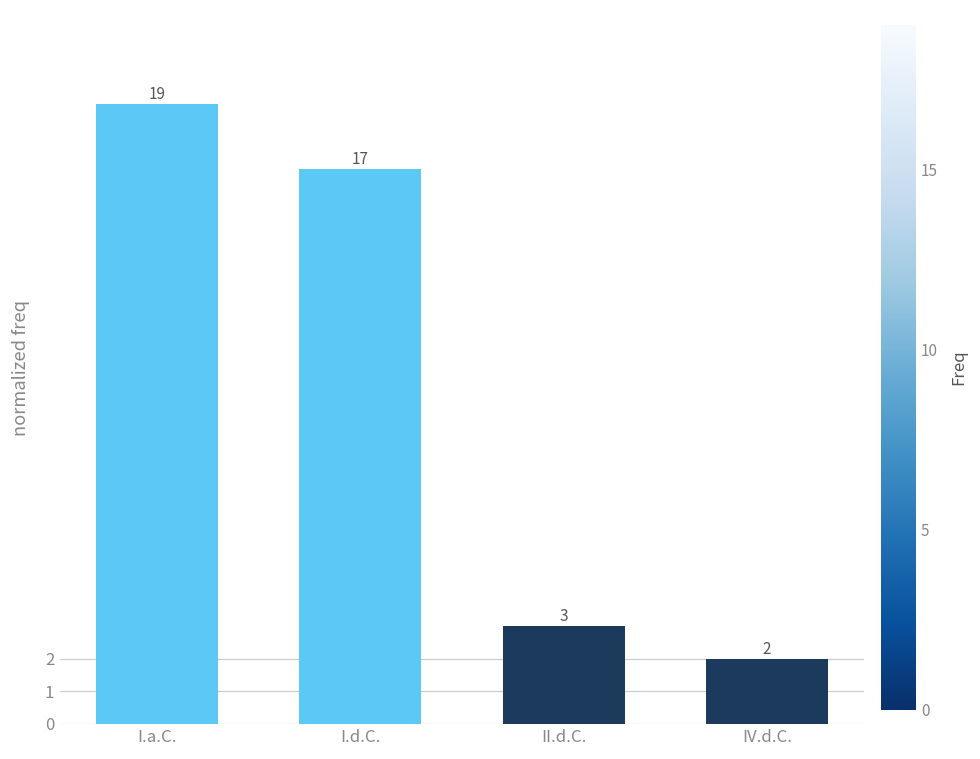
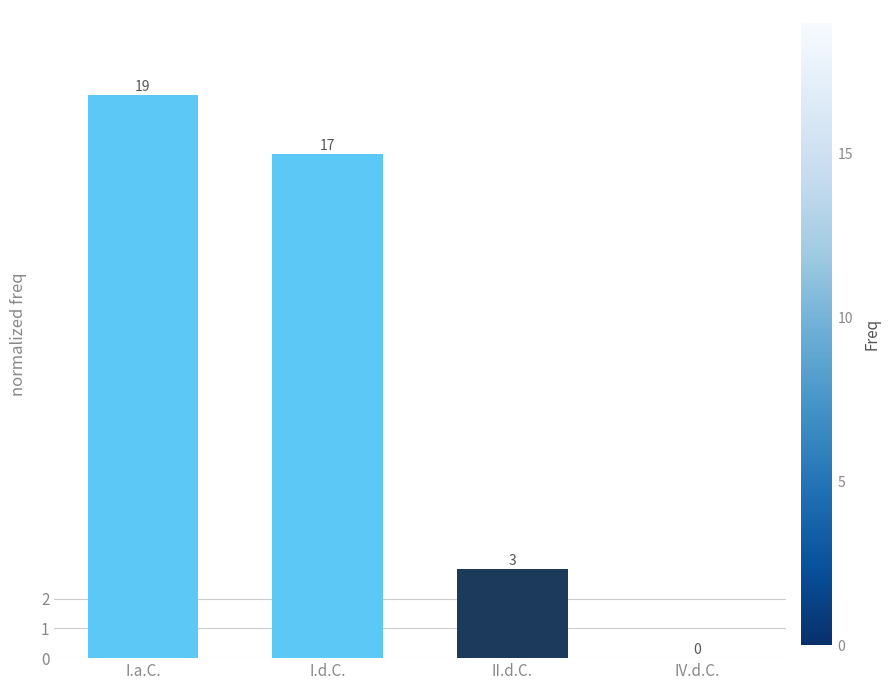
  {
    "I.a.C.": 19,
    "I.d.C.": 17,
    "II.d.C.": 3,
-   "IV.d.C.": 2
+   "IV.d.C.": 0
  }
